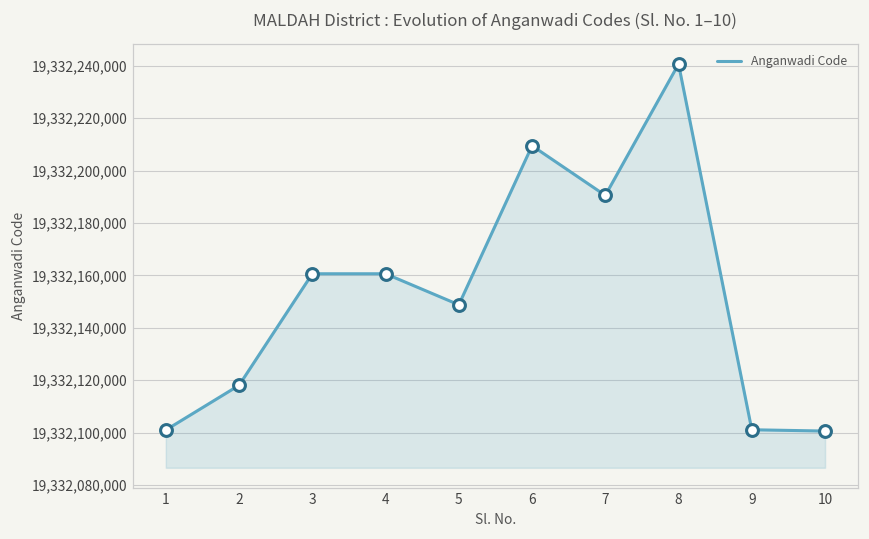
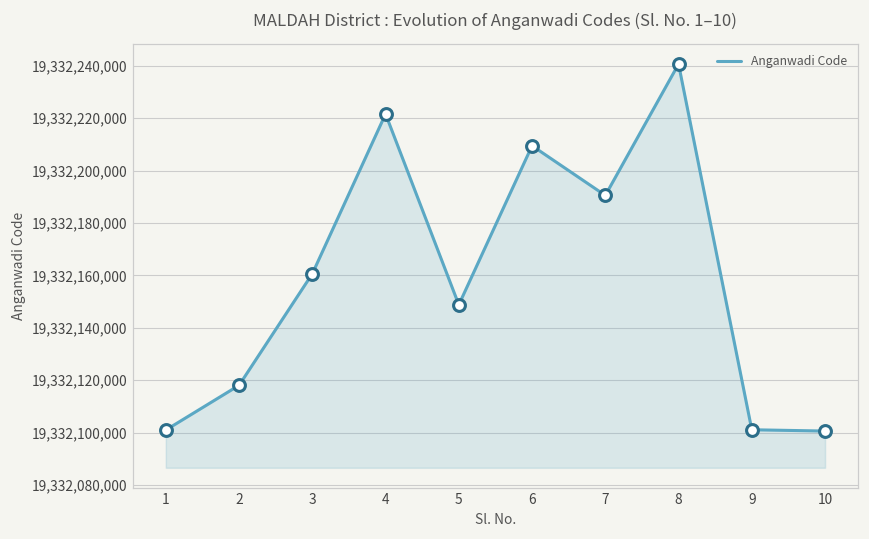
  {
    "1": "19,332,101,000",
    "2": "19,332,118,000",
    "3": "19,332,161,000",
-   "4": "19,332,161,000",
+   "4": "19,332,222,000",
    "5": "19,332,149,000",
    "6": "19,332,209,000",
    "7": "19,332,191,000",
    "8": "19,332,241,000",
    "9": "19,332,101,000",
    "10": "19,332,101,000"
  }
